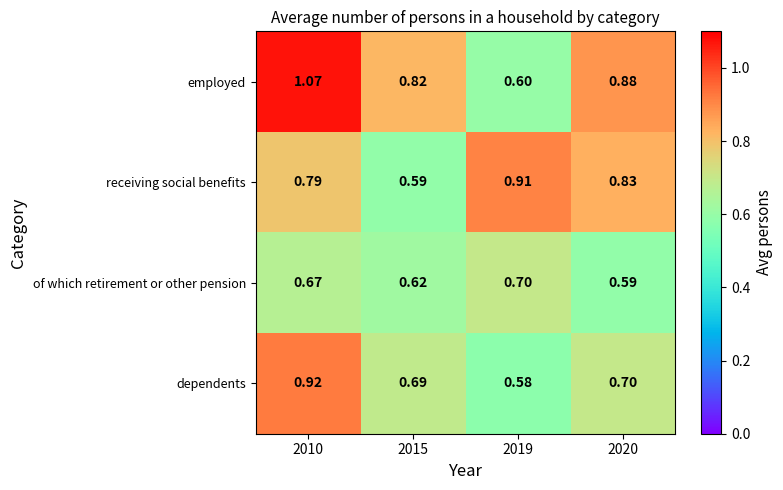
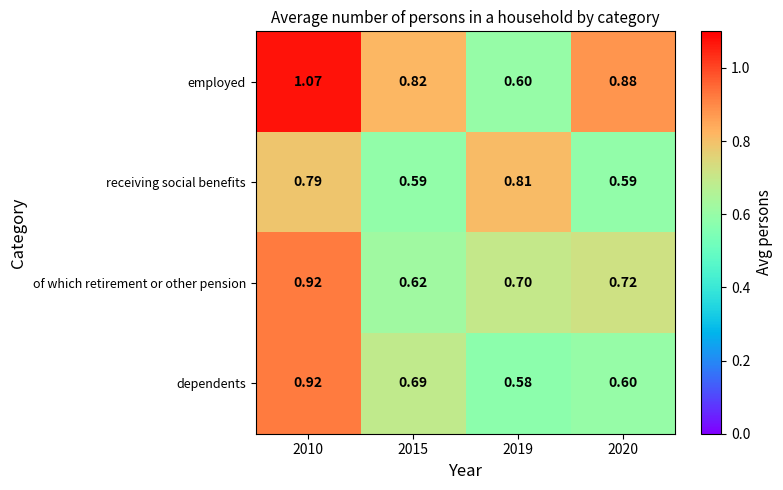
  {
    "employed": {
      "2010": 1.07,
      "2015": 0.82,
      "2019": 0.60,
      "2020": 0.88
    },
    "receiving social benefits": {
      "2010": 0.79,
      "2015": 0.59,
-     "2019": 0.91,
-     "2020": 0.83
+     "2019": 0.81,
+     "2020": 0.59
    },
    "of which retirement or other pension": {
-     "2010": 0.67,
+     "2010": 0.92,
      "2015": 0.62,
      "2019": 0.70,
-     "2020": 0.59
+     "2020": 0.72
    },
    "dependents": {
      "2010": 0.92,
      "2015": 0.69,
      "2019": 0.58,
-     "2020": 0.70
+     "2020": 0.60
    }
  }
